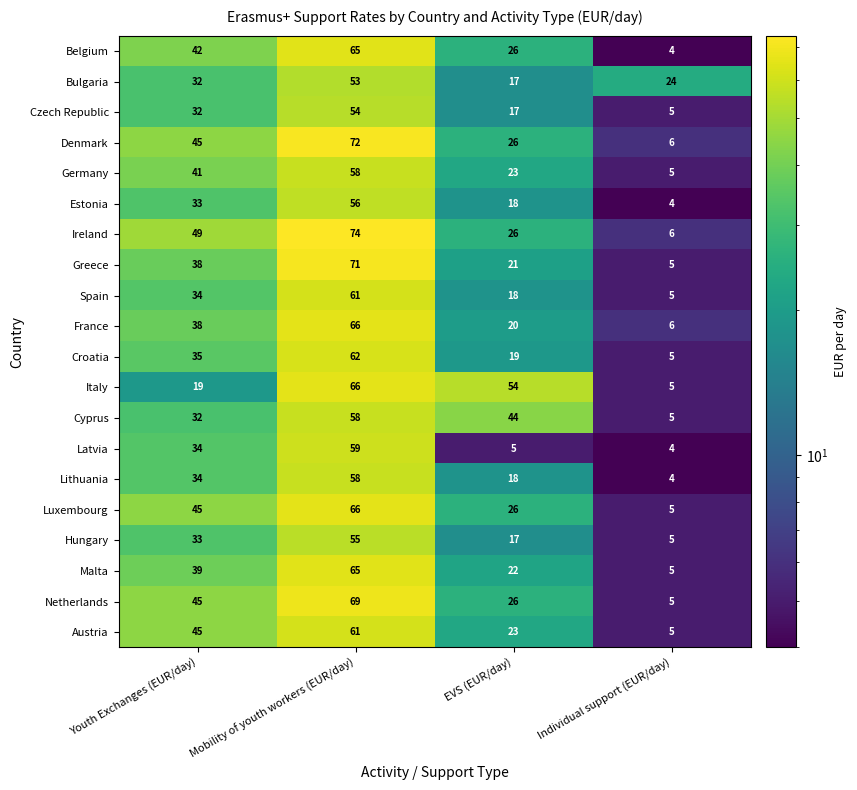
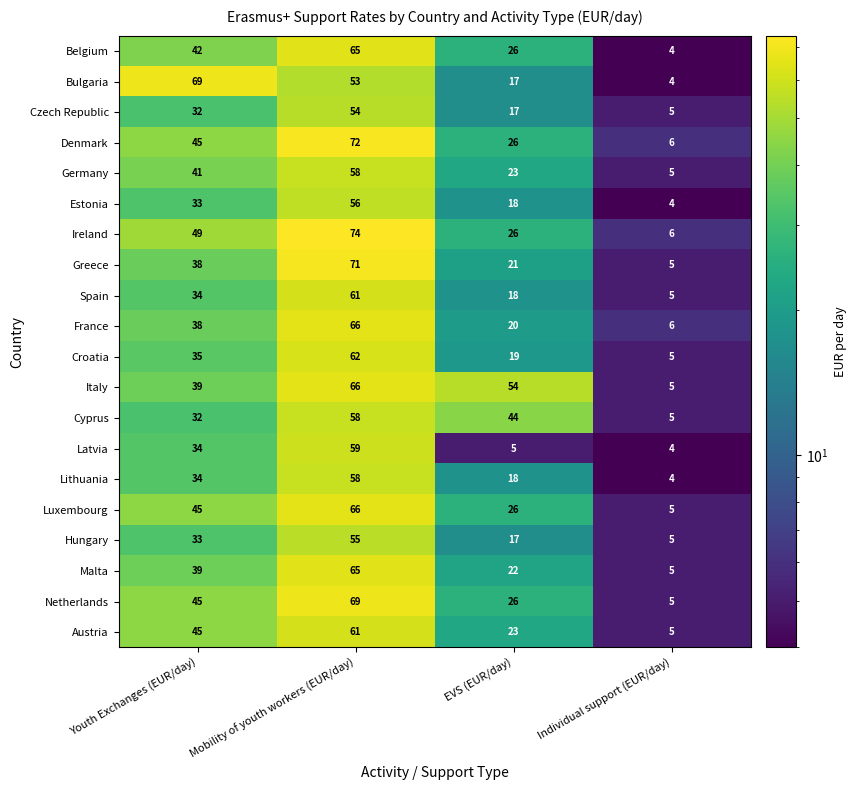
  {
    "Belgium": {
      "Youth Exchanges (EUR/day)": 42,
      "Mobility of youth workers (EUR/day)": 65,
      "EVS (EUR/day)": 26,
      "Individual support (EUR/day)": 4
    },
    "Bulgaria": {
-     "Youth Exchanges (EUR/day)": 32,
+     "Youth Exchanges (EUR/day)": 69,
      "Mobility of youth workers (EUR/day)": 53,
      "EVS (EUR/day)": 17,
-     "Individual support (EUR/day)": 24
+     "Individual support (EUR/day)": 4
    },
    "Czech Republic": {
      "Youth Exchanges (EUR/day)": 32,
      "Mobility of youth workers (EUR/day)": 54,
      "EVS (EUR/day)": 17,
      "Individual support (EUR/day)": 5
    },
    "Denmark": {
      "Youth Exchanges (EUR/day)": 45,
      "Mobility of youth workers (EUR/day)": 72,
      "EVS (EUR/day)": 26,
      "Individual support (EUR/day)": 6
    },
    "Germany": {
      "Youth Exchanges (EUR/day)": 41,
      "Mobility of youth workers (EUR/day)": 58,
      "EVS (EUR/day)": 23,
      "Individual support (EUR/day)": 5
    },
    "Estonia": {
      "Youth Exchanges (EUR/day)": 33,
      "Mobility of youth workers (EUR/day)": 56,
      "EVS (EUR/day)": 18,
      "Individual support (EUR/day)": 4
    },
    "Ireland": {
      "Youth Exchanges (EUR/day)": 49,
      "Mobility of youth workers (EUR/day)": 74,
      "EVS (EUR/day)": 26,
      "Individual support (EUR/day)": 6
    },
    "Greece": {
      "Youth Exchanges (EUR/day)": 38,
      "Mobility of youth workers (EUR/day)": 71,
      "EVS (EUR/day)": 21,
      "Individual support (EUR/day)": 5
    },
    "Spain": {
      "Youth Exchanges (EUR/day)": 34,
      "Mobility of youth workers (EUR/day)": 61,
      "EVS (EUR/day)": 18,
      "Individual support (EUR/day)": 5
    },
    "France": {
      "Youth Exchanges (EUR/day)": 38,
      "Mobility of youth workers (EUR/day)": 66,
      "EVS (EUR/day)": 20,
      "Individual support (EUR/day)": 6
    },
    "Croatia": {
      "Youth Exchanges (EUR/day)": 35,
      "Mobility of youth workers (EUR/day)": 62,
      "EVS (EUR/day)": 19,
      "Individual support (EUR/day)": 5
    },
    "Italy": {
-     "Youth Exchanges (EUR/day)": 19,
+     "Youth Exchanges (EUR/day)": 39,
      "Mobility of youth workers (EUR/day)": 66,
      "EVS (EUR/day)": 54,
      "Individual support (EUR/day)": 5
    },
    "Cyprus": {
      "Youth Exchanges (EUR/day)": 32,
      "Mobility of youth workers (EUR/day)": 58,
      "EVS (EUR/day)": 44,
      "Individual support (EUR/day)": 5
    },
    "Latvia": {
      "Youth Exchanges (EUR/day)": 34,
      "Mobility of youth workers (EUR/day)": 59,
      "EVS (EUR/day)": 5,
      "Individual support (EUR/day)": 4
    },
    "Lithuania": {
      "Youth Exchanges (EUR/day)": 34,
      "Mobility of youth workers (EUR/day)": 58,
      "EVS (EUR/day)": 18,
      "Individual support (EUR/day)": 4
    },
    "Luxembourg": {
      "Youth Exchanges (EUR/day)": 45,
      "Mobility of youth workers (EUR/day)": 66,
      "EVS (EUR/day)": 26,
      "Individual support (EUR/day)": 5
    },
    "Hungary": {
      "Youth Exchanges (EUR/day)": 33,
      "Mobility of youth workers (EUR/day)": 55,
      "EVS (EUR/day)": 17,
      "Individual support (EUR/day)": 5
    },
    "Malta": {
      "Youth Exchanges (EUR/day)": 39,
      "Mobility of youth workers (EUR/day)": 65,
      "EVS (EUR/day)": 22,
      "Individual support (EUR/day)": 5
    },
    "Netherlands": {
      "Youth Exchanges (EUR/day)": 45,
      "Mobility of youth workers (EUR/day)": 69,
      "EVS (EUR/day)": 26,
      "Individual support (EUR/day)": 5
    },
    "Austria": {
      "Youth Exchanges (EUR/day)": 45,
      "Mobility of youth workers (EUR/day)": 61,
      "EVS (EUR/day)": 23,
      "Individual support (EUR/day)": 5
    }
  }
